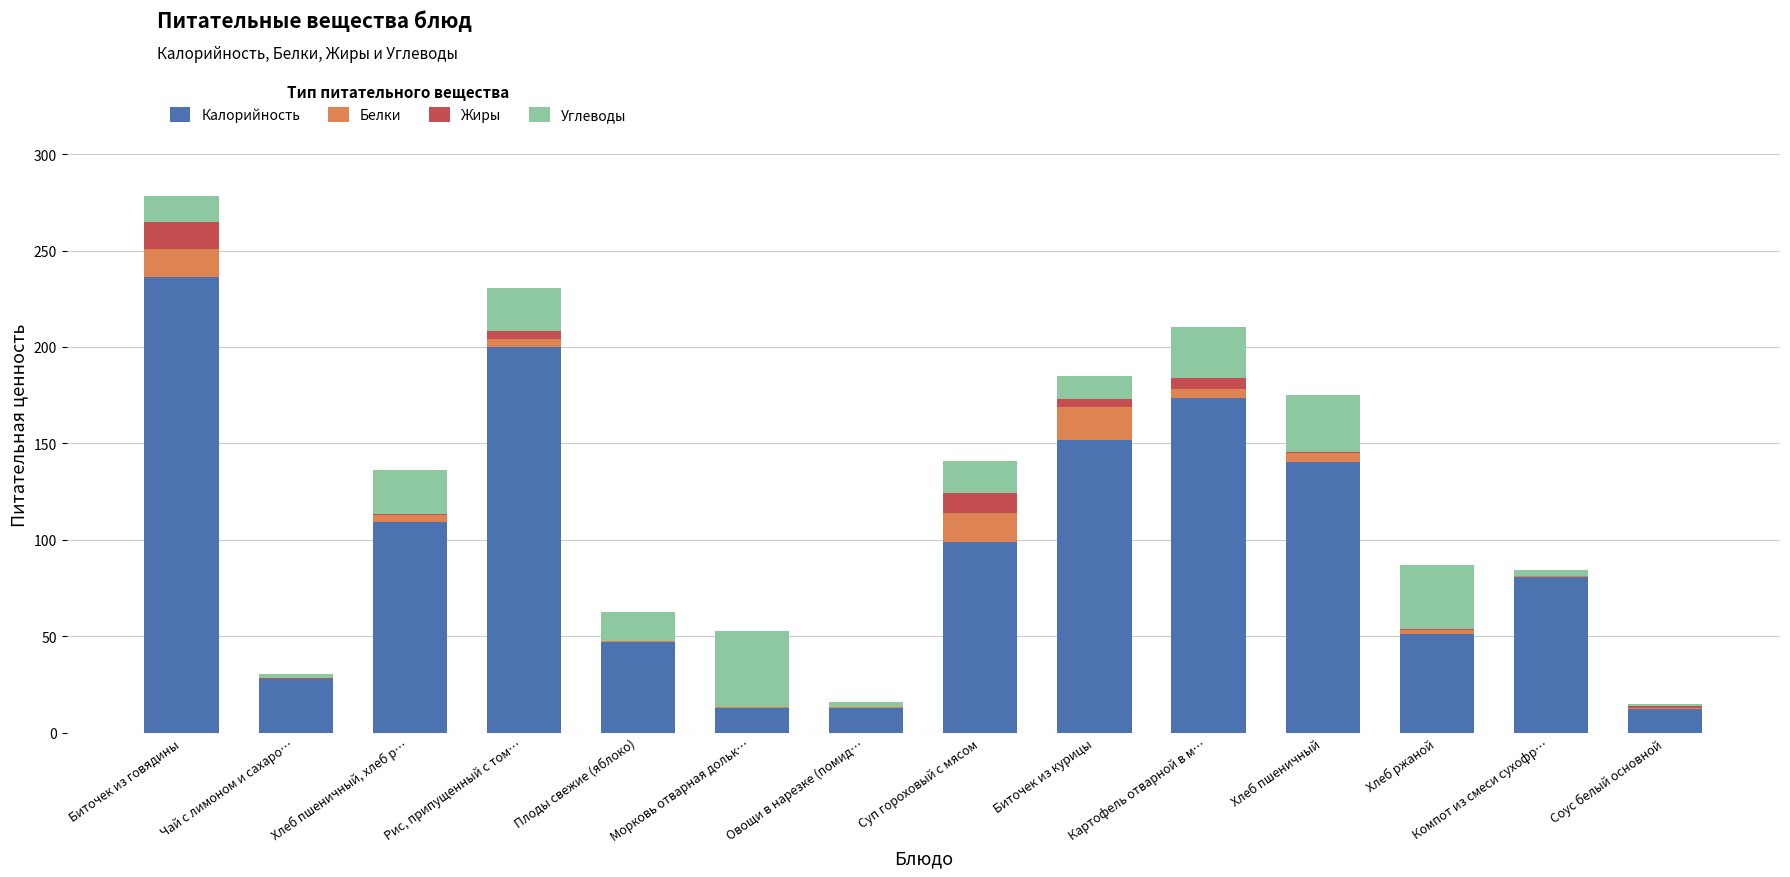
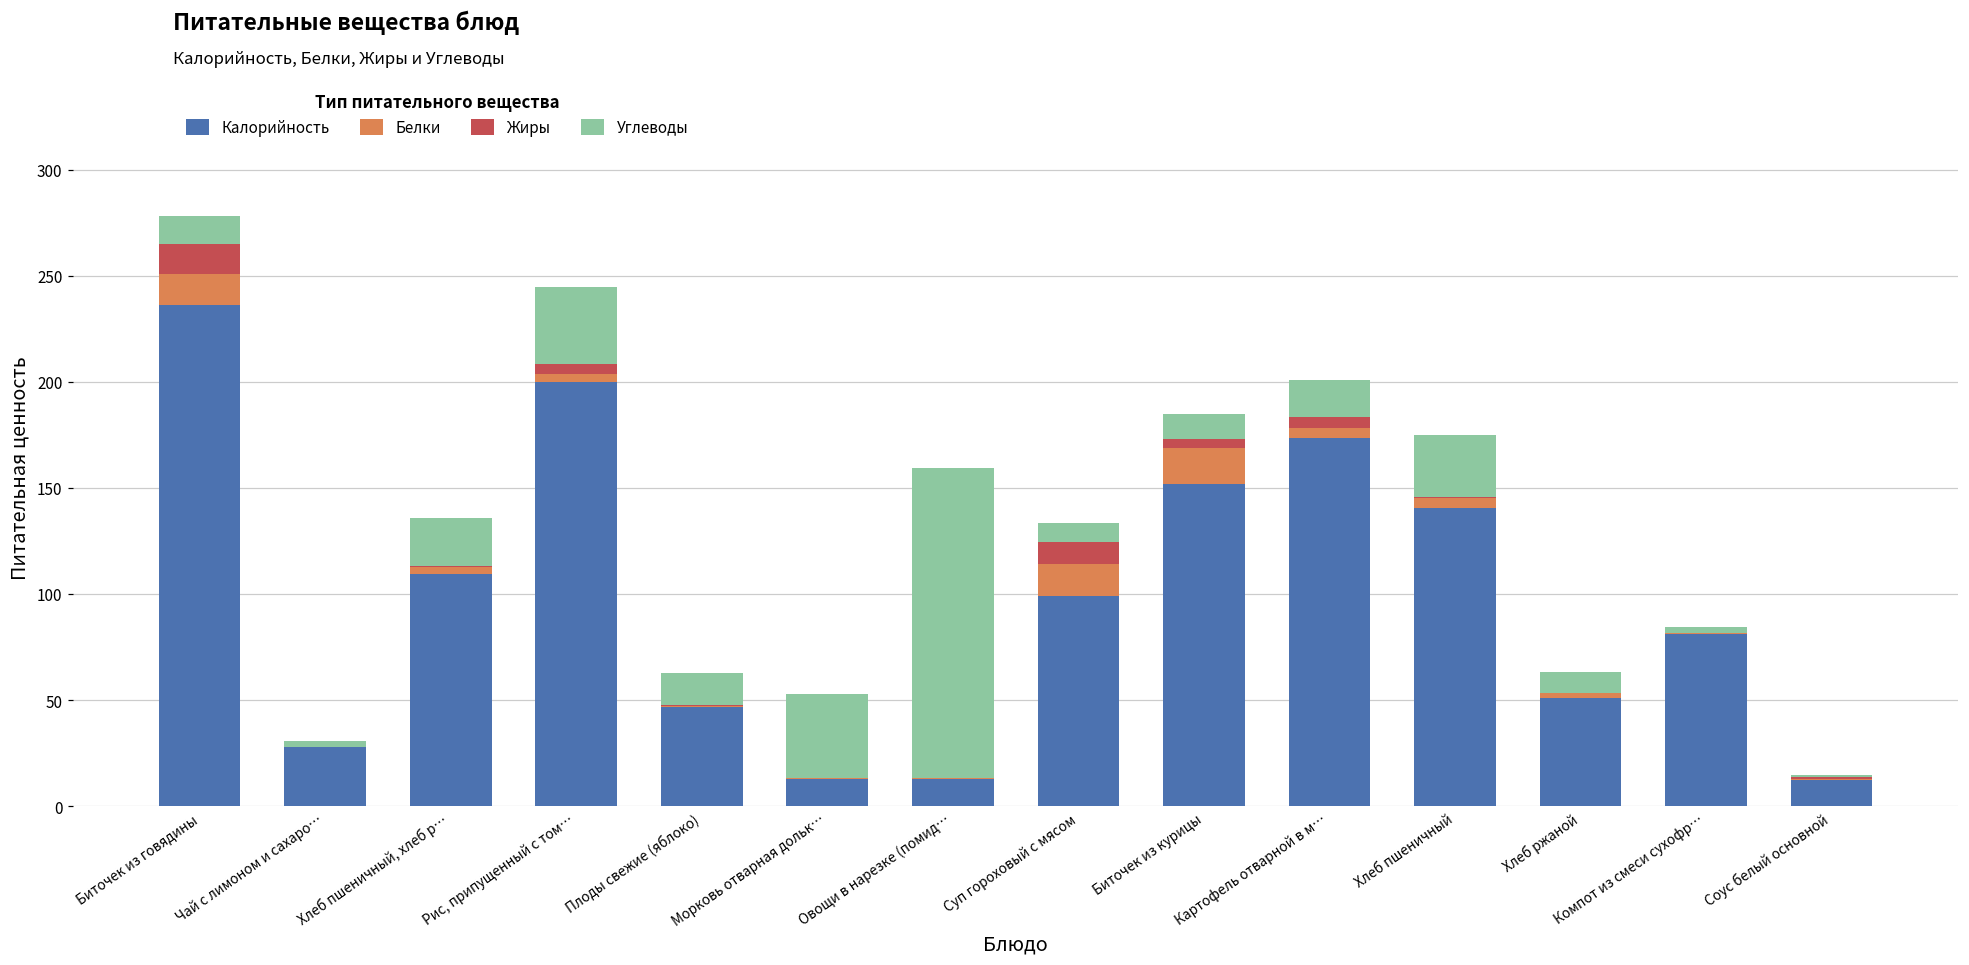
  {
    "Калорийность": {
      "Биточек из говядины": 236,
      "Чай с лимоном и сахаро…": 28,
      "Хлеб пшеничный, хлеб р…": 109,
      "Рис, припущенный с том…": 200,
      "Плоды свежие (яблоко)": 47,
      "Морковь отварная дольк…": 13,
      "Овощи в нарезке (помид…": 13,
      "Суп гороховый с мясом": 99,
      "Биточек из курицы": 152,
      "Картофель отварной в м…": 174,
      "Хлеб пшеничный": 141,
      "Хлеб ржаной": 51,
      "Компот из смеси сухофр…": 81,
      "Соус белый основной": 13
    },
    "Углеводы": {
      "Биточек из говядины": 13,
      "Чай с лимоном и сахаро…": 2,
      "Хлеб пшеничный, хлеб р…": 23,
-     "Рис, припущенный с том…": 22,
+     "Рис, припущенный с том…": 36,
      "Плоды свежие (яблоко)": 15,
      "Морковь отварная дольк…": 39,
-     "Овощи в нарезке (помид…": 2,
-     "Суп гороховый с мясом": 16,
+     "Овощи в нарезке (помид…": 146,
+     "Суп гороховый с мясом": 9,
      "Биточек из курицы": 12,
-     "Картофель отварной в м…": 27,
+     "Картофель отварной в м…": 17,
      "Хлеб пшеничный": 30,
-     "Хлеб ржаной": 33,
+     "Хлеб ржаной": 10,
      "Компот из смеси сухофр…": 3
    }
  }
